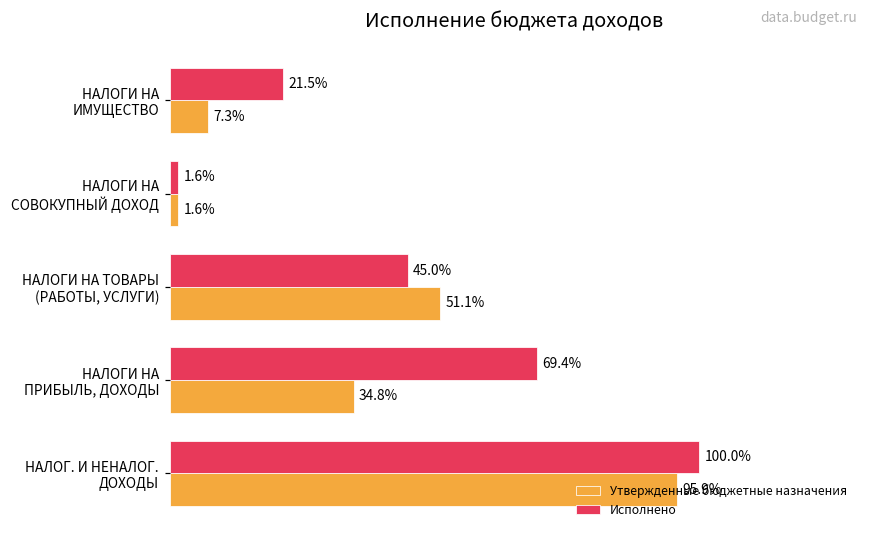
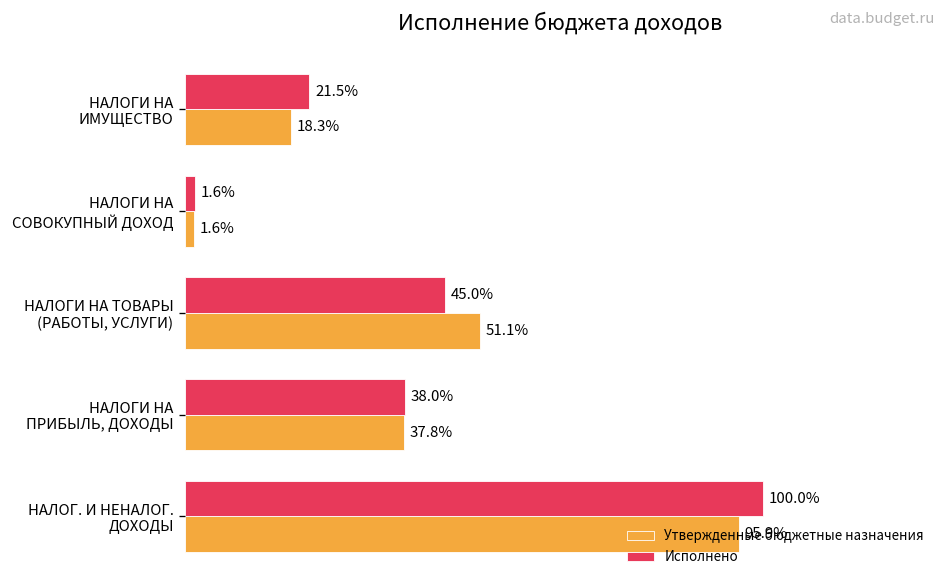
  {
    "Утвержденные бюджетные назначения": {
-     "НАЛОГИ НА ИМУЩЕСТВО": "7.3%",
+     "НАЛОГИ НА ИМУЩЕСТВО": "18.3%",
      "НАЛОГИ НА СОВОКУПНЫЙ ДОХОД": "1.6%",
      "НАЛОГИ НА ТОВАРЫ (РАБОТЫ, УСЛУГИ)": "51.1%",
-     "НАЛОГИ НА ПРИБЫЛЬ, ДОХОДЫ": "34.8%",
+     "НАЛОГИ НА ПРИБЫЛЬ, ДОХОДЫ": "37.8%",
      "НАЛОГ. И НЕНАЛОГ. ДОХОДЫ": "95.9%"
    },
    "Исполнено": {
      "НАЛОГИ НА ИМУЩЕСТВО": "21.5%",
      "НАЛОГИ НА СОВОКУПНЫЙ ДОХОД": "1.6%",
      "НАЛОГИ НА ТОВАРЫ (РАБОТЫ, УСЛУГИ)": "45.0%",
-     "НАЛОГИ НА ПРИБЫЛЬ, ДОХОДЫ": "69.4%",
+     "НАЛОГИ НА ПРИБЫЛЬ, ДОХОДЫ": "38.0%",
      "НАЛОГ. И НЕНАЛОГ. ДОХОДЫ": "100.0%"
    }
  }
